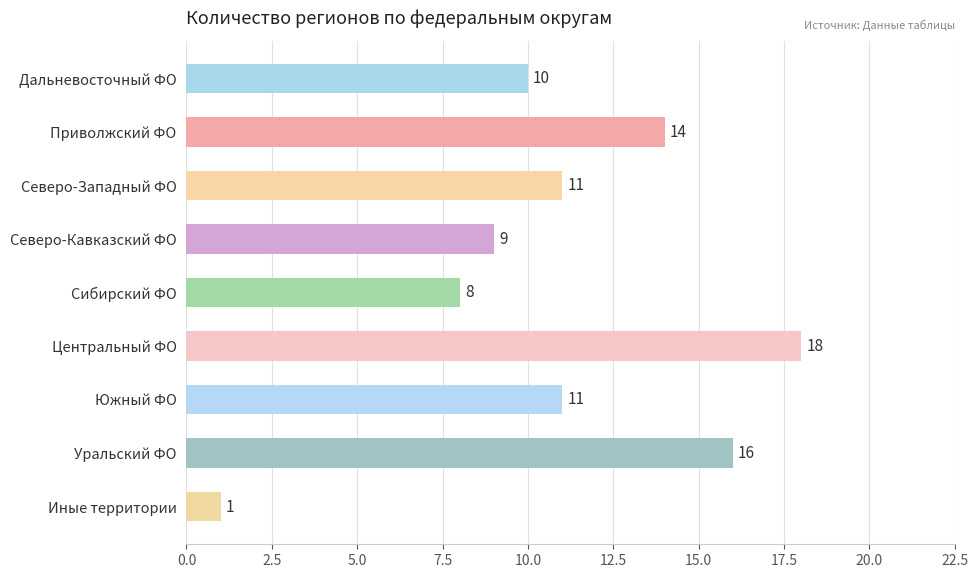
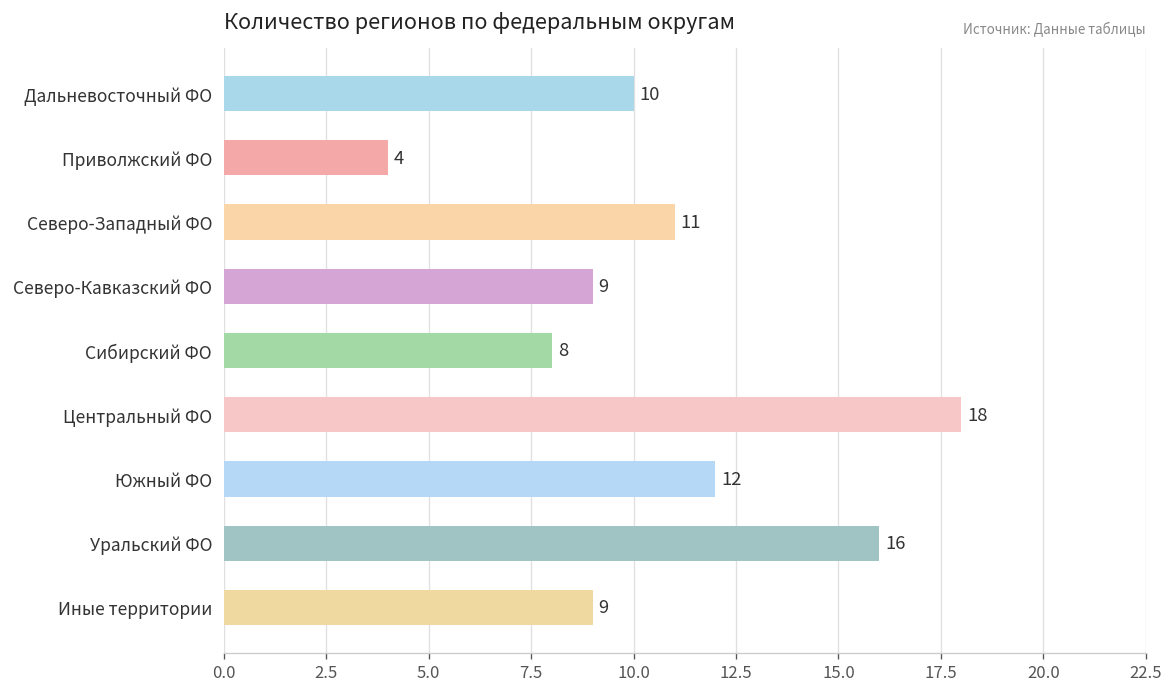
  {
    "Дальневосточный ФО": 10,
-   "Приволжский ФО": 14,
+   "Приволжский ФО": 4,
    "Северо-Западный ФО": 11,
    "Северо-Кавказский ФО": 9,
    "Сибирский ФО": 8,
    "Центральный ФО": 18,
-   "Южный ФО": 11,
+   "Южный ФО": 12,
    "Уральский ФО": 16,
-   "Иные территории": 1
+   "Иные территории": 9
  }
